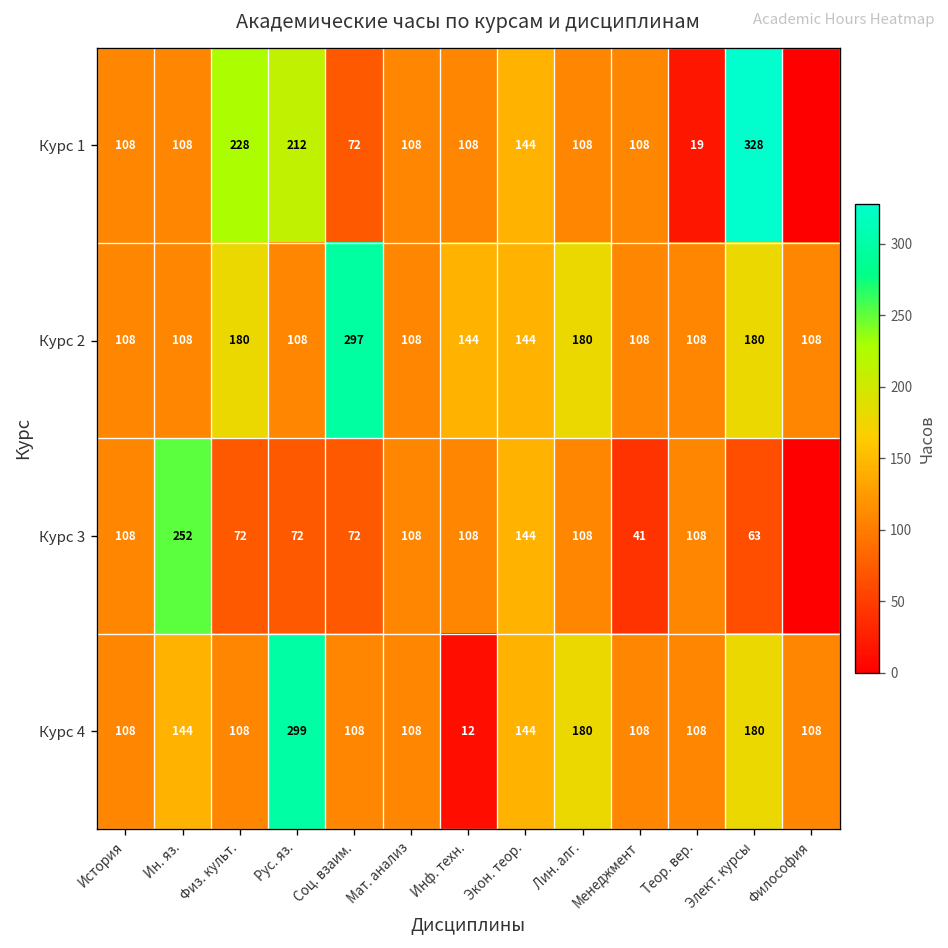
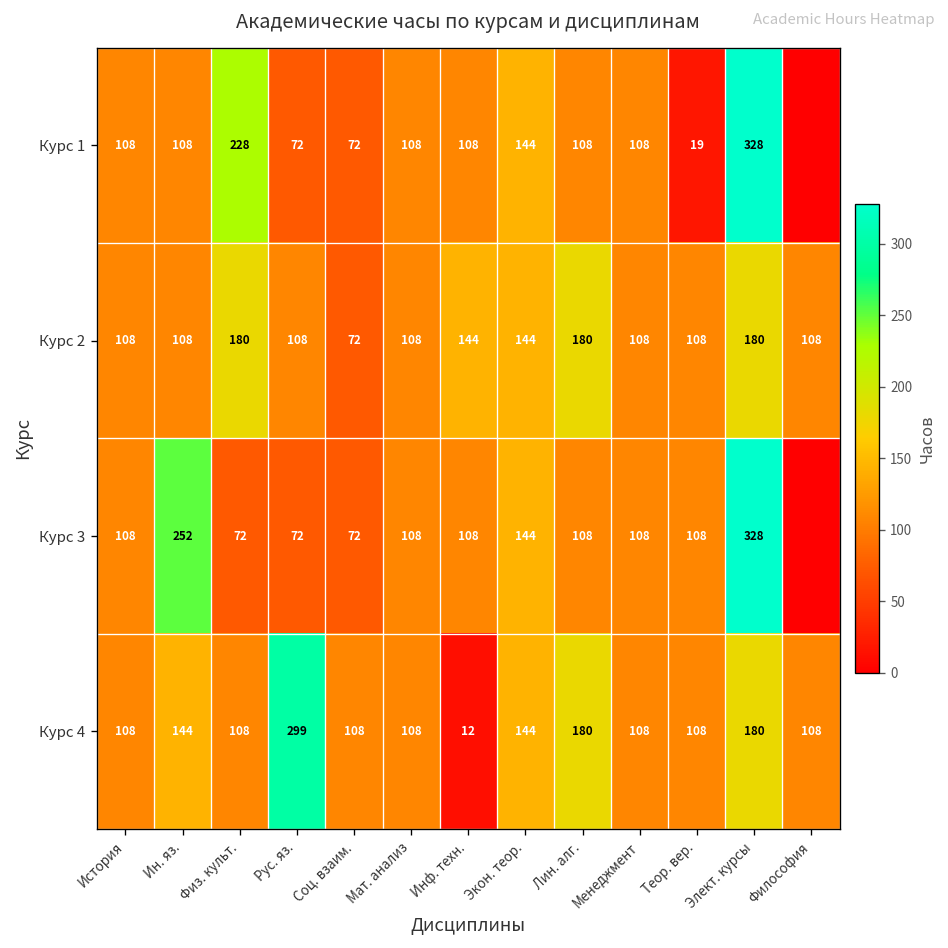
  {
    "Курс 1": {
      "История": 108,
      "Ин. яз.": 108,
      "Физ. культ.": 228,
-     "Рус. яз.": 212,
+     "Рус. яз.": 72,
      "Соц. взаим.": 72,
      "Мат. анализ": 108,
      "Инф. техн.": 108,
      "Экон. теор.": 144,
      "Лин. алг.": 108,
      "Менеджмент": 108,
      "Теор. вер.": 19,
      "Элект. курсы": 328
    },
    "Курс 2": {
      "История": 108,
      "Ин. яз.": 108,
      "Физ. культ.": 180,
      "Рус. яз.": 108,
-     "Соц. взаим.": 297,
+     "Соц. взаим.": 72,
      "Мат. анализ": 108,
      "Инф. техн.": 144,
      "Экон. теор.": 144,
      "Лин. алг.": 180,
      "Менеджмент": 108,
      "Теор. вер.": 108,
      "Элект. курсы": 180,
      "Философия": 108
    },
    "Курс 3": {
      "История": 108,
      "Ин. яз.": 252,
      "Физ. культ.": 72,
      "Рус. яз.": 72,
      "Соц. взаим.": 72,
      "Мат. анализ": 108,
      "Инф. техн.": 108,
      "Экон. теор.": 144,
      "Лин. алг.": 108,
-     "Менеджмент": 41,
+     "Менеджмент": 108,
      "Теор. вер.": 108,
-     "Элект. курсы": 63
+     "Элект. курсы": 328
    },
    "Курс 4": {
      "История": 108,
      "Ин. яз.": 144,
      "Физ. культ.": 108,
      "Рус. яз.": 299,
      "Соц. взаим.": 108,
      "Мат. анализ": 108,
      "Инф. техн.": 12,
      "Экон. теор.": 144,
      "Лин. алг.": 180,
      "Менеджмент": 108,
      "Теор. вер.": 108,
      "Элект. курсы": 180,
      "Философия": 108
    }
  }
